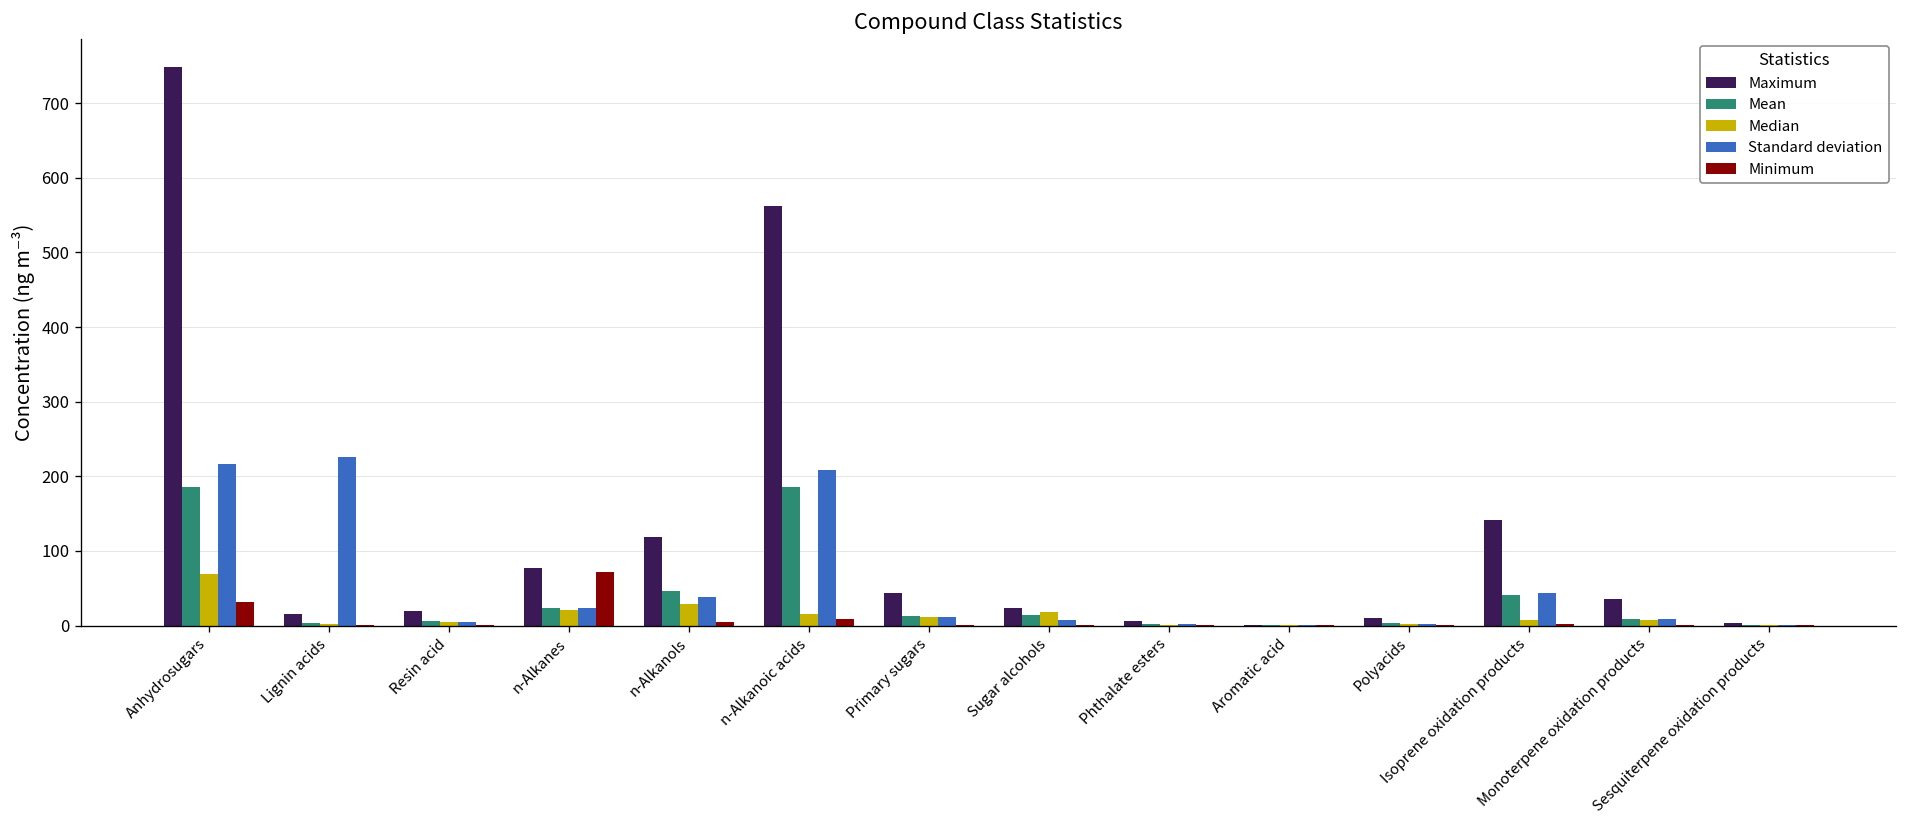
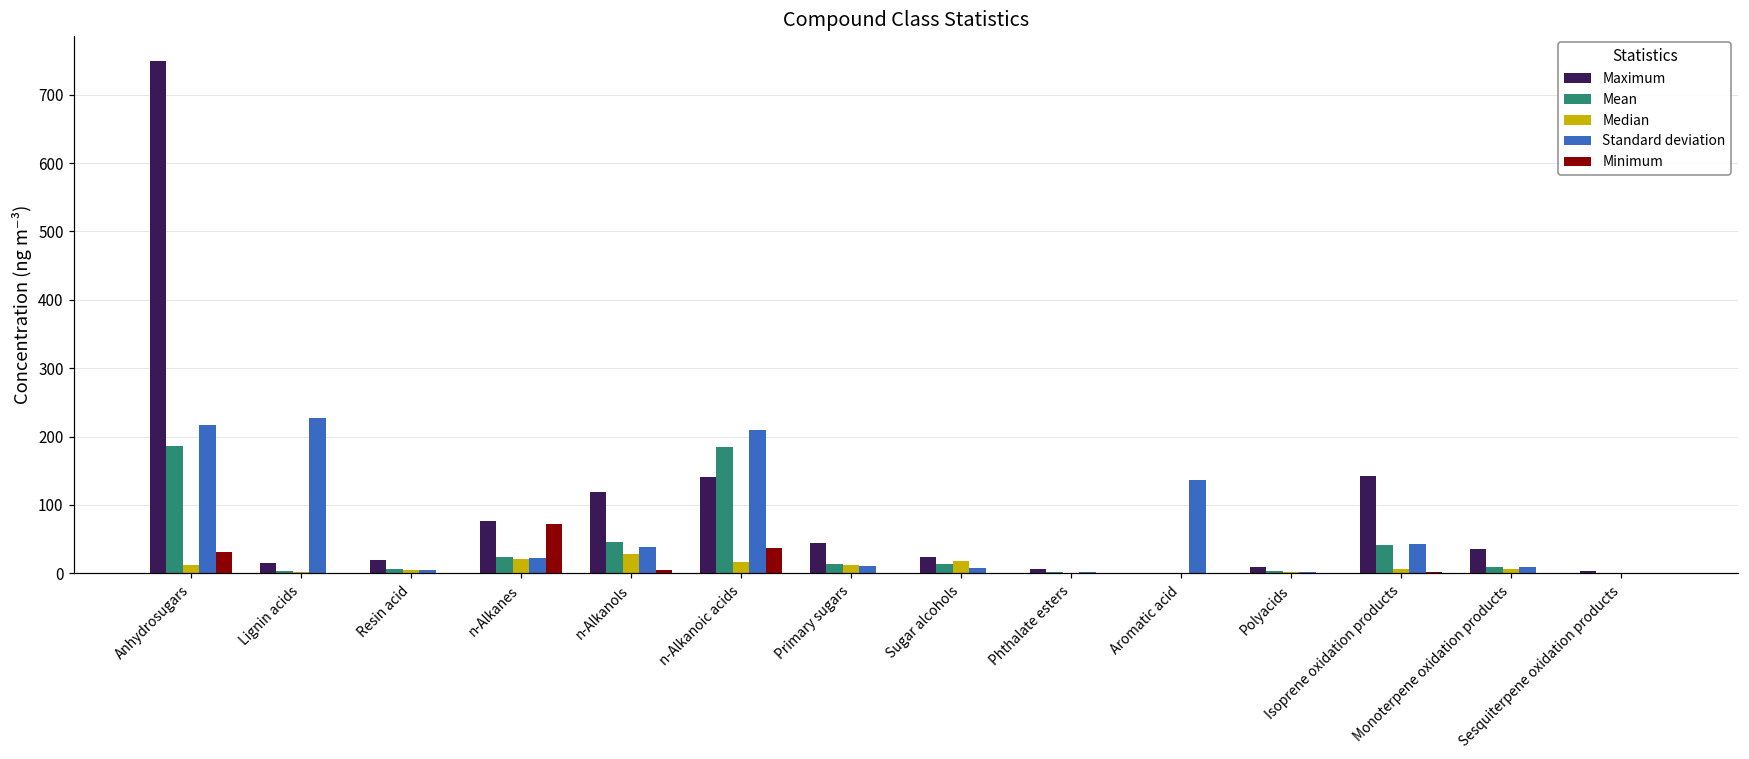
  {
    "Maximum": {
      "Anhydrosugars": 750,
      "Lignin acids": 20,
      "Resin acid": 20,
      "n-Alkanes": 80,
      "n-Alkanols": 120,
-     "n-Alkanoic acids": 560,
+     "n-Alkanoic acids": 140,
      "Primary sugars": 40,
      "Sugar alcohols": 20,
      "Phthalate esters": 10,
      "Polyacids": 10,
      "Isoprene oxidation products": 140,
      "Monoterpene oxidation products": 40
    },
    "Mean": {
      "Anhydrosugars": 190,
      "Resin acid": 10,
      "n-Alkanes": 20,
      "n-Alkanols": 50,
      "n-Alkanoic acids": 190,
      "Primary sugars": 10,
      "Sugar alcohols": 10,
      "Isoprene oxidation products": 40,
      "Monoterpene oxidation products": 10
    },
    "Median": {
-     "Anhydrosugars": 70,
+     "Anhydrosugars": 10,
      "Resin acid": 10,
      "n-Alkanes": 20,
      "n-Alkanols": 30,
      "n-Alkanoic acids": 20,
      "Primary sugars": 10,
      "Sugar alcohols": 20,
      "Isoprene oxidation products": 10,
      "Monoterpene oxidation products": 10
    },
    "Standard deviation": {
      "Anhydrosugars": 220,
      "Lignin acids": 230,
      "Resin acid": 0,
      "n-Alkanes": 20,
      "n-Alkanols": 40,
      "n-Alkanoic acids": 210,
      "Primary sugars": 10,
      "Sugar alcohols": 10,
-     "Aromatic acid": 0,
+     "Aromatic acid": 140,
      "Isoprene oxidation products": 40,
      "Monoterpene oxidation products": 10
    },
    "Minimum": {
      "Anhydrosugars": 30,
      "n-Alkanes": 70,
      "n-Alkanols": 10,
-     "n-Alkanoic acids": 10
+     "n-Alkanoic acids": 40
    }
  }
